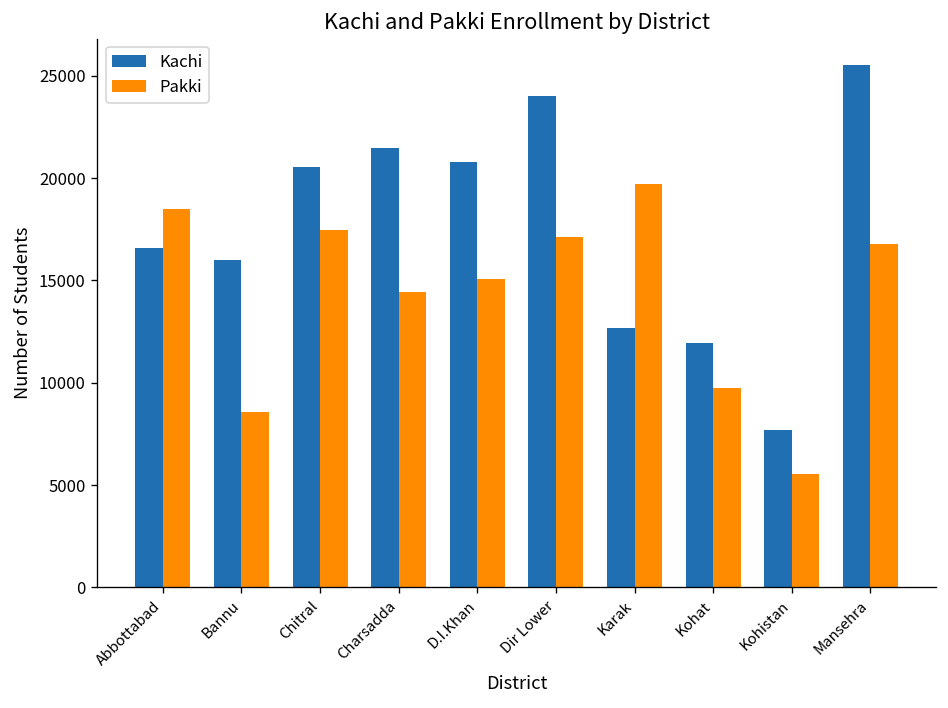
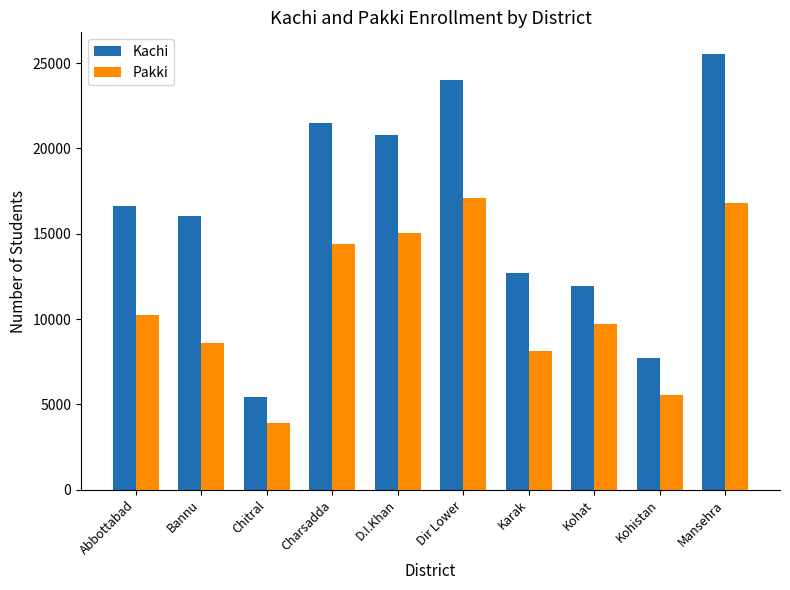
  {
    "Kachi": {
      "Abbottabad": 16600,
      "Bannu": 16000,
-     "Chitral": 20500,
+     "Chitral": 5400,
      "Charsadda": 21500,
      "D.I.Khan": 20800,
      "Dir Lower": 24000,
      "Karak": 12700,
      "Kohat": 12000,
      "Kohistan": 7700,
      "Mansehra": 25500
    },
    "Pakki": {
-     "Abbottabad": 18500,
+     "Abbottabad": 10200,
      "Bannu": 8600,
-     "Chitral": 17500,
+     "Chitral": 3900,
      "Charsadda": 14400,
      "D.I.Khan": 15100,
      "Dir Lower": 17100,
-     "Karak": 19700,
+     "Karak": 8100,
      "Kohat": 9700,
      "Kohistan": 5600,
      "Mansehra": 16800
    }
  }
